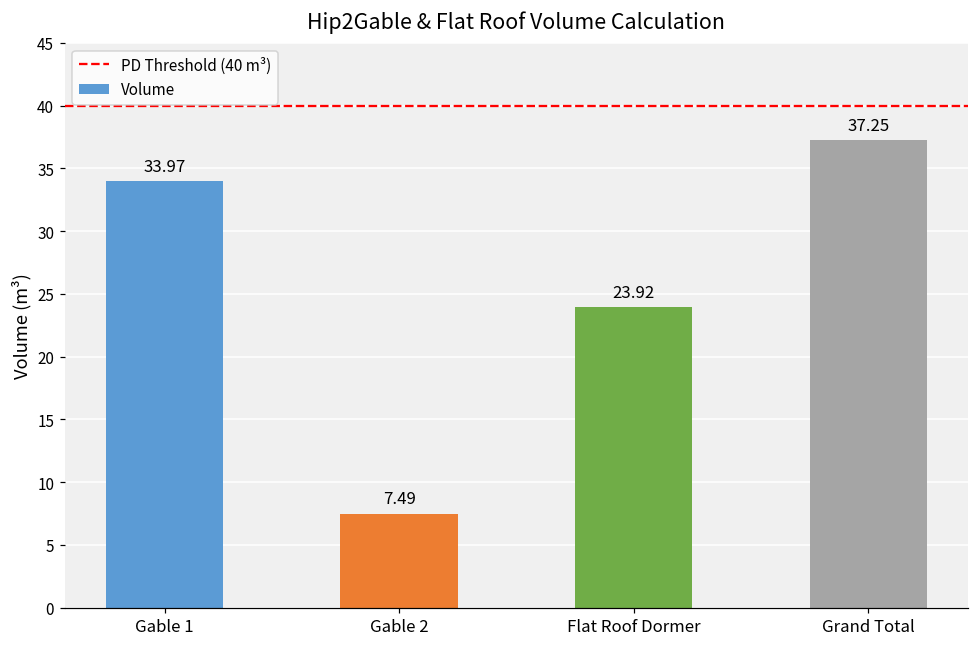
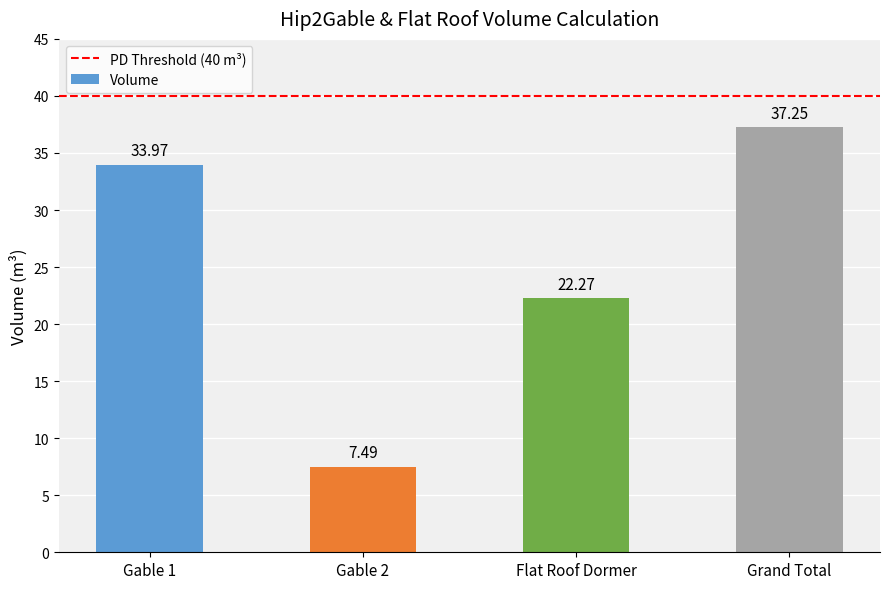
  {
    "Gable 1": 33.97,
    "Gable 2": 7.49,
-   "Flat Roof Dormer": 23.92,
+   "Flat Roof Dormer": 22.27,
    "Grand Total": 37.25
  }
